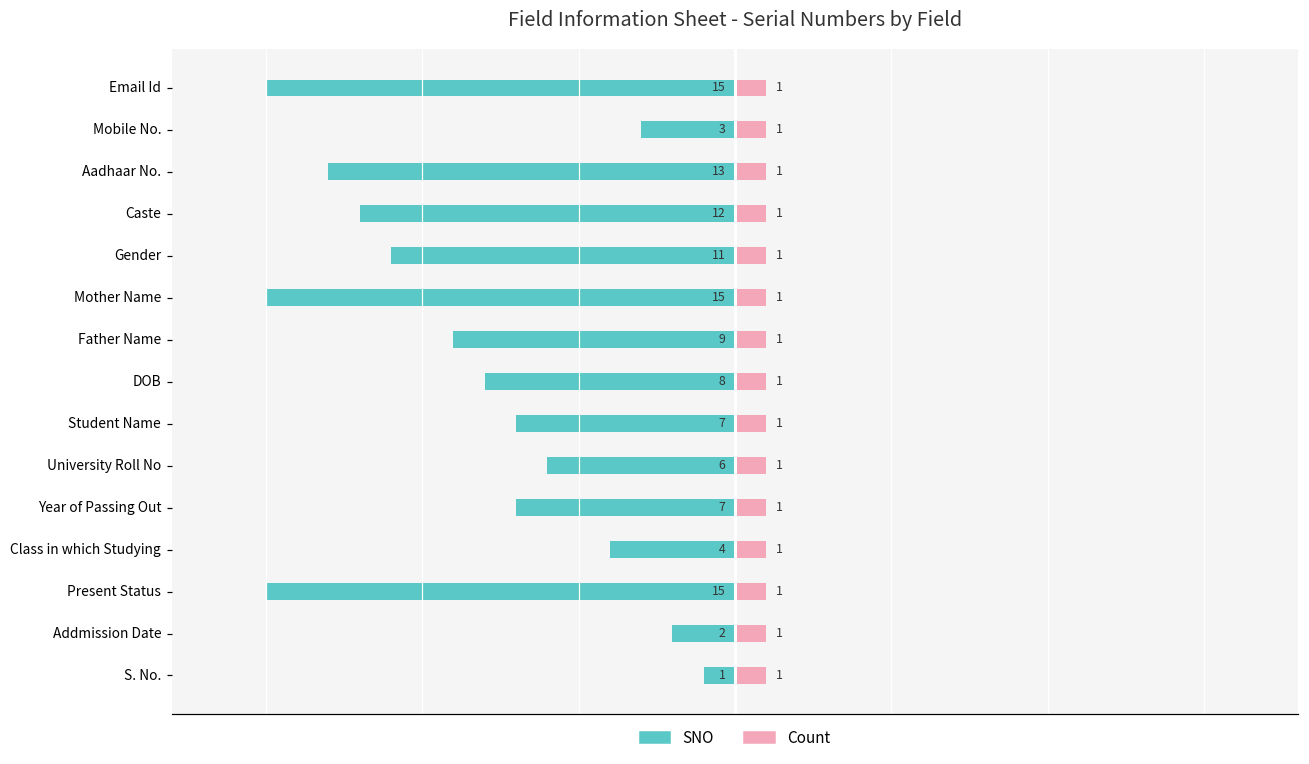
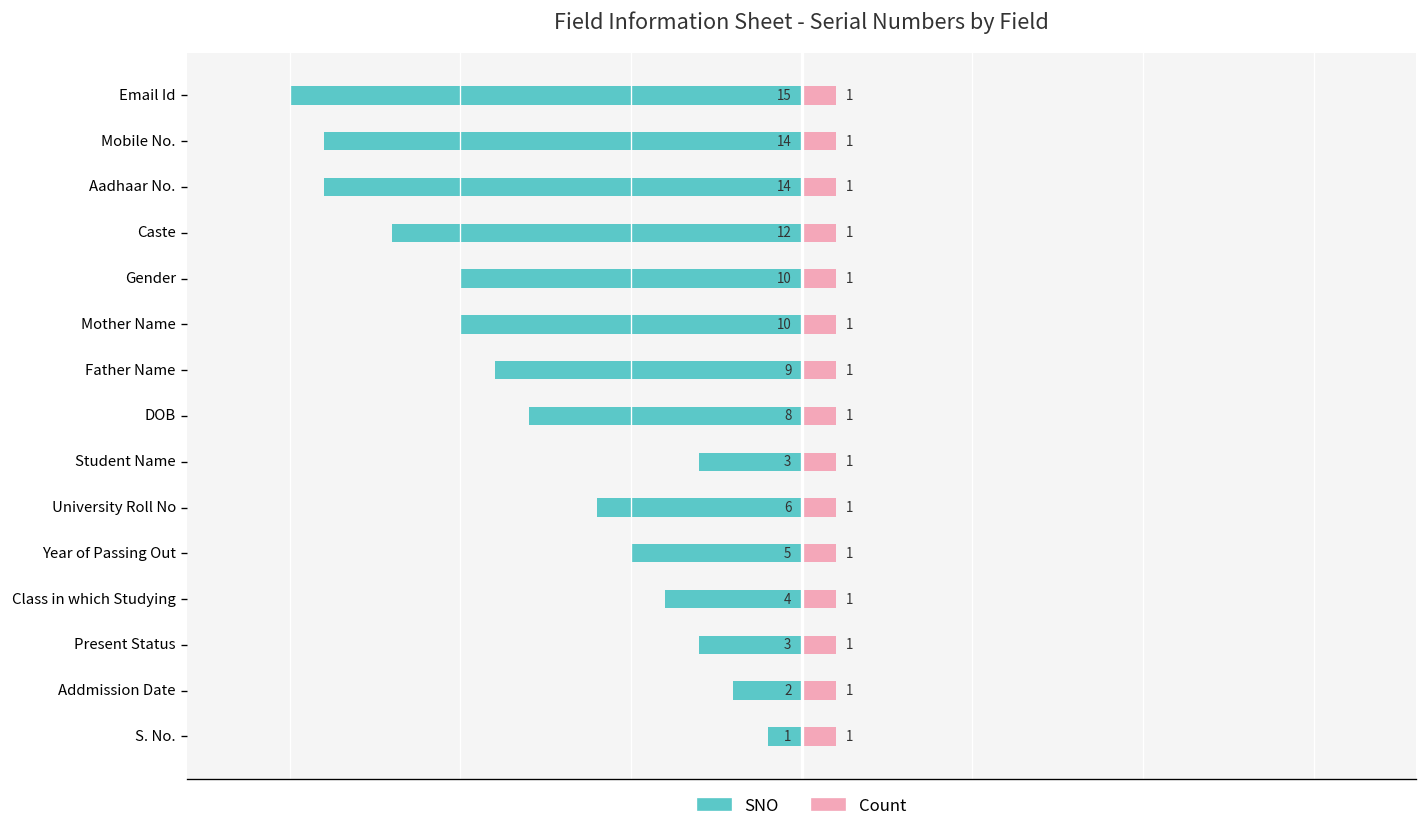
  {
    "SNO": {
-     "Mobile No.": 3,
-     "Aadhaar No.": 13,
-     "Gender": 11,
-     "Mother Name": 15,
-     "Student Name": 7,
-     "Year of Passing Out": 7,
-     "Present Status": 15
+     "Mobile No.": 14,
+     "Aadhaar No.": 14,
+     "Gender": 10,
+     "Mother Name": 10,
+     "Student Name": 3,
+     "Year of Passing Out": 5,
+     "Present Status": 3
    },
    "Count": {
      "Email Id": 1,
      "Mobile No.": 1,
      "Aadhaar No.": 1,
      "Caste": 1,
      "Gender": 1,
      "Mother Name": 1,
      "Father Name": 1,
      "DOB": 1,
      "Student Name": 1,
      "University Roll No": 1,
      "Year of Passing Out": 1,
      "Class in which Studying": 1,
      "Present Status": 1,
      "Addmission Date": 1,
      "S. No.": 1
    }
  }
